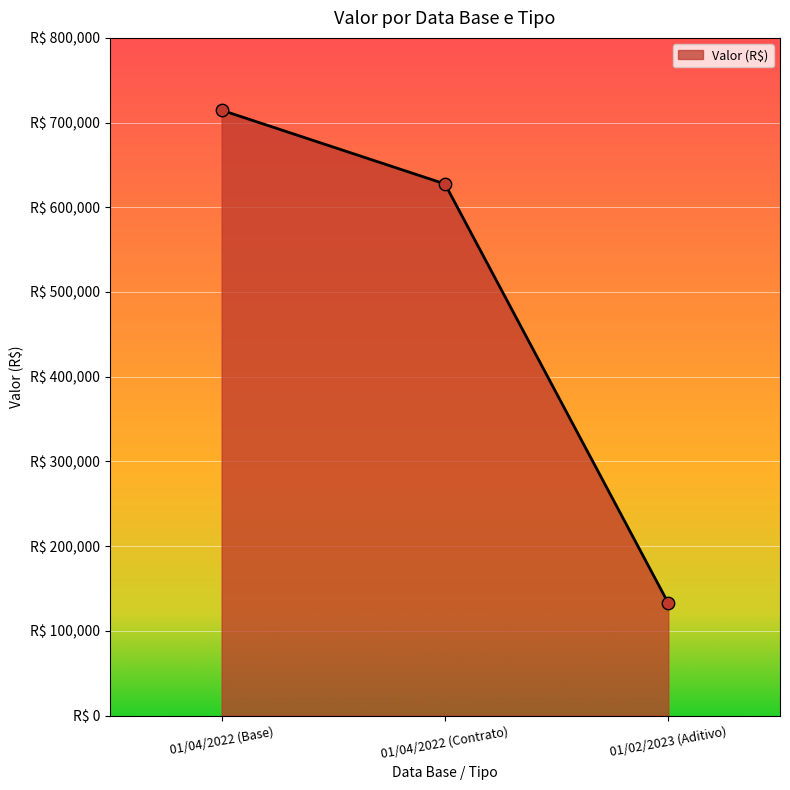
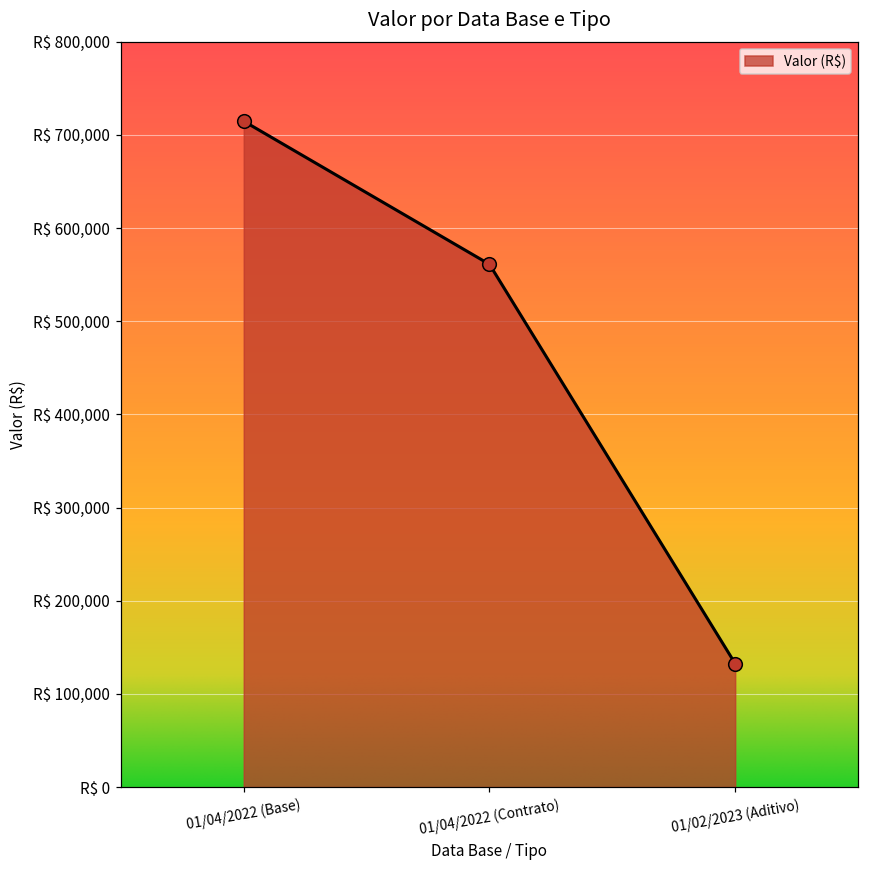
  {
    "01/04/2022 (Base)": "R$ 710,000",
-   "01/04/2022 (Contrato)": "R$ 630,000",
+   "01/04/2022 (Contrato)": "R$ 560,000",
    "01/02/2023 (Aditivo)": "R$ 130,000"
  }
